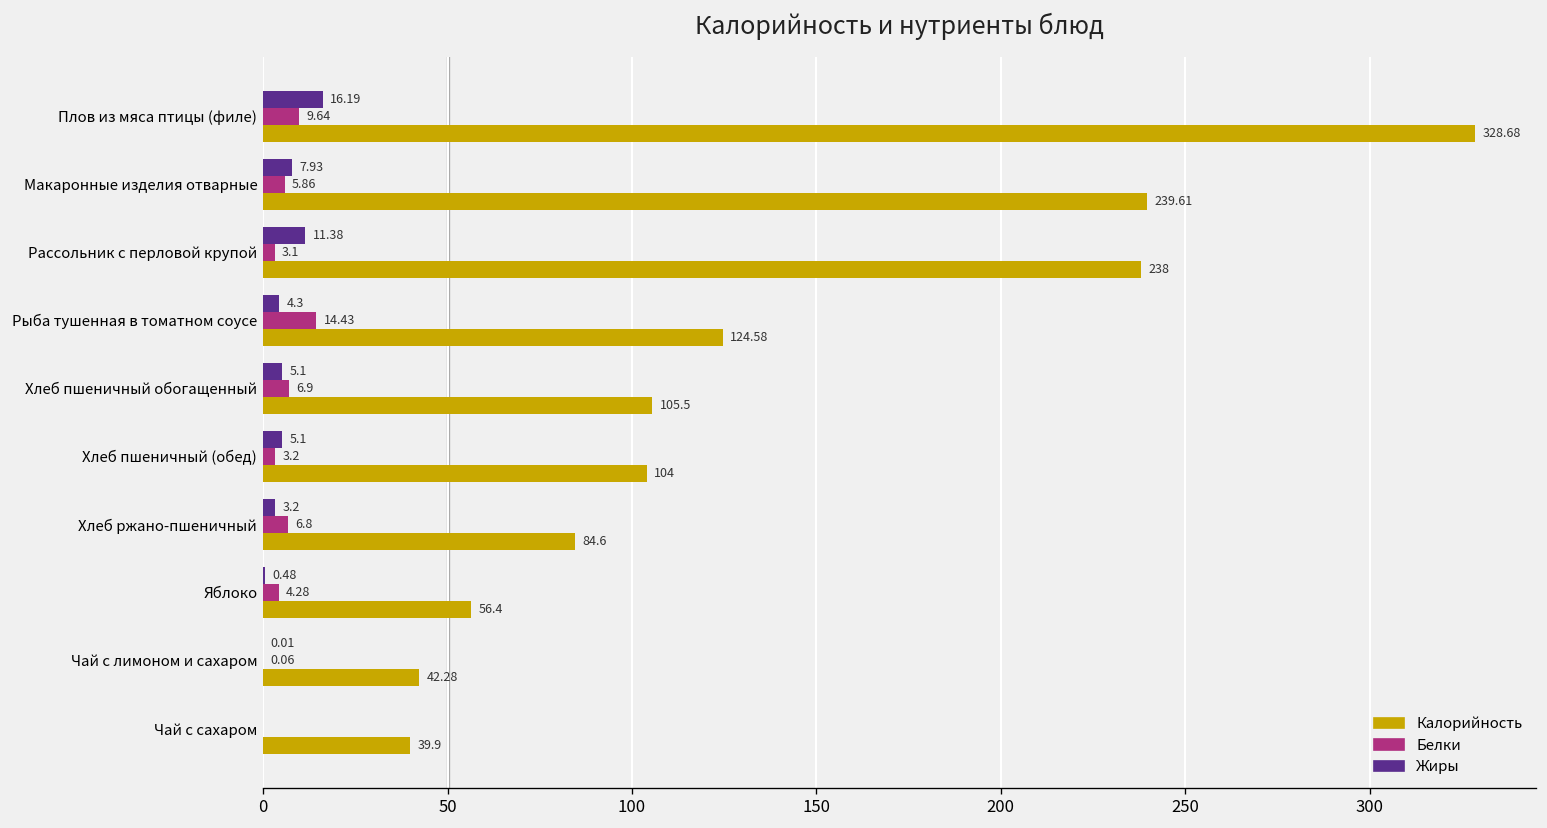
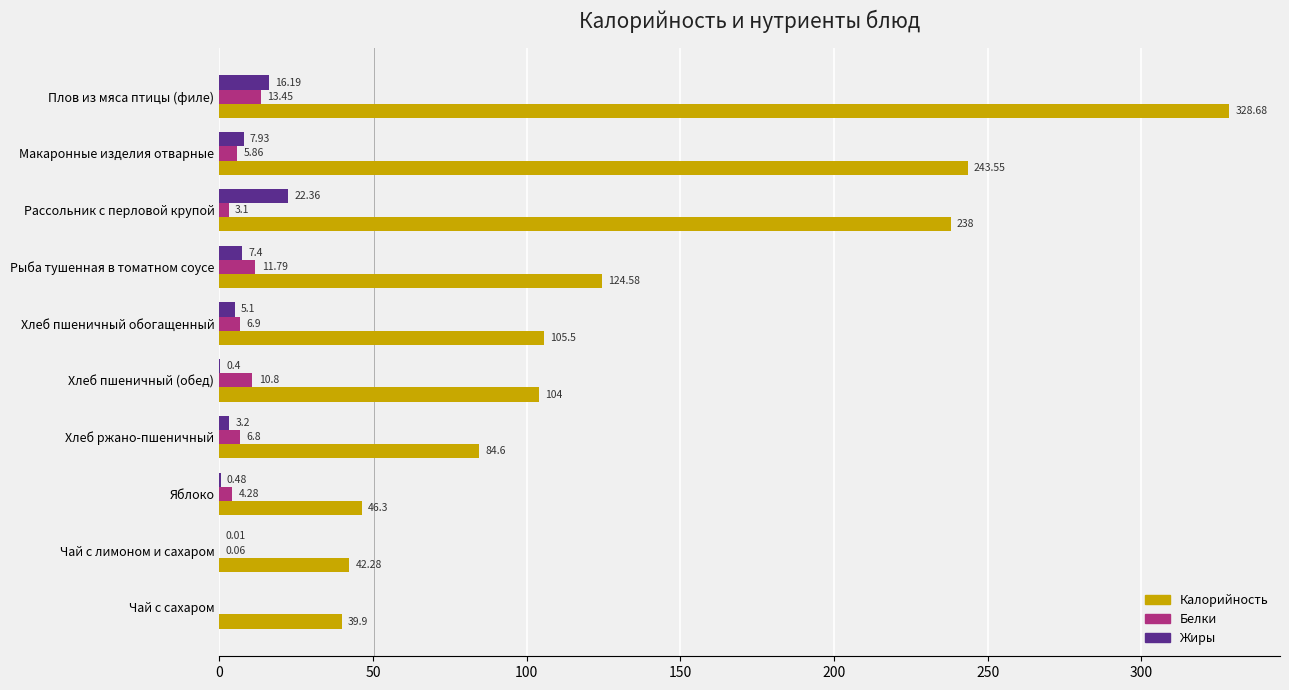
  {
    "Калорийность": {
      "Плов из мяса птицы (филе)": 328.68,
-     "Макаронные изделия отварные": 239.61,
+     "Макаронные изделия отварные": 243.55,
      "Рассольник с перловой крупой": 238,
      "Рыба тушенная в томатном соусе": 124.58,
      "Хлеб пшеничный обогащенный": 105.5,
      "Хлеб пшеничный (обед)": 104,
      "Хлеб ржано-пшеничный": 84.6,
-     "Яблоко": 56.4,
+     "Яблоко": 46.3,
      "Чай с лимоном и сахаром": 42.28,
      "Чай с сахаром": 39.9
    },
    "Белки": {
-     "Плов из мяса птицы (филе)": 9.64,
+     "Плов из мяса птицы (филе)": 13.45,
      "Макаронные изделия отварные": 5.86,
      "Рассольник с перловой крупой": 3.1,
-     "Рыба тушенная в томатном соусе": 14.43,
+     "Рыба тушенная в томатном соусе": 11.79,
      "Хлеб пшеничный обогащенный": 6.9,
-     "Хлеб пшеничный (обед)": 3.2,
+     "Хлеб пшеничный (обед)": 10.8,
      "Хлеб ржано-пшеничный": 6.8,
      "Яблоко": 4.28,
      "Чай с лимоном и сахаром": 0.06
    },
    "Жиры": {
      "Плов из мяса птицы (филе)": 16.19,
      "Макаронные изделия отварные": 7.93,
-     "Рассольник с перловой крупой": 11.38,
-     "Рыба тушенная в томатном соусе": 4.3,
+     "Рассольник с перловой крупой": 22.36,
+     "Рыба тушенная в томатном соусе": 7.4,
      "Хлеб пшеничный обогащенный": 5.1,
-     "Хлеб пшеничный (обед)": 5.1,
+     "Хлеб пшеничный (обед)": 0.4,
      "Хлеб ржано-пшеничный": 3.2,
      "Яблоко": 0.48,
      "Чай с лимоном и сахаром": 0.01
    }
  }
